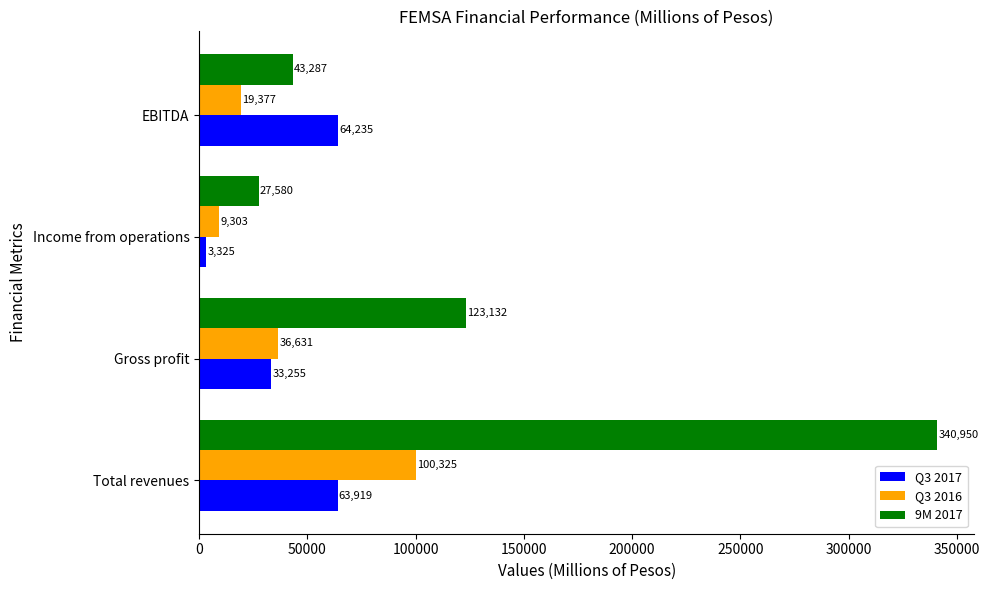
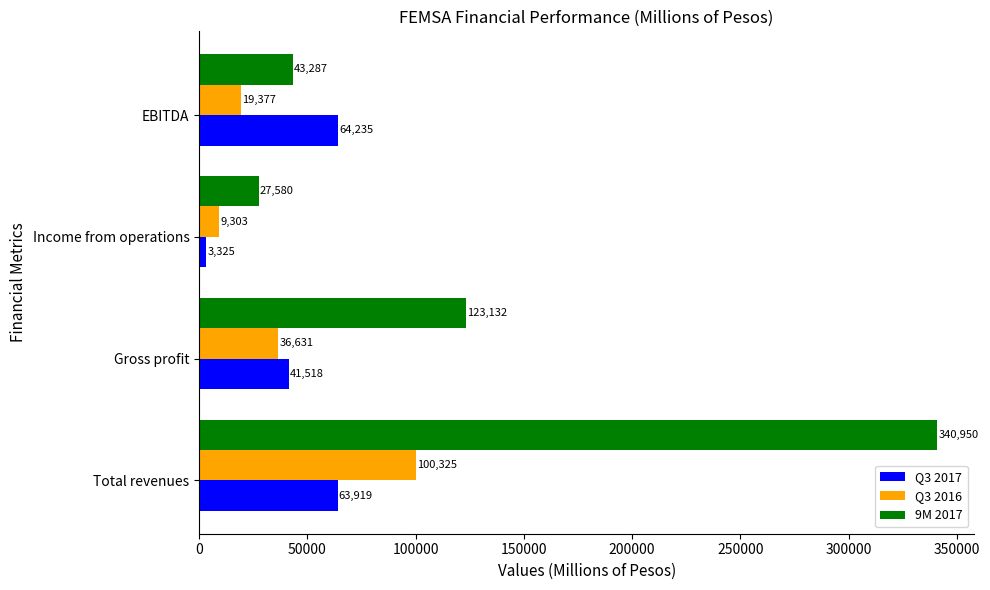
  {
    "Q3 2017": {
      "EBITDA": "64,235",
      "Income from operations": "3,325",
-     "Gross profit": "33,255",
+     "Gross profit": "41,518",
      "Total revenues": "63,919"
    },
    "Q3 2016": {
      "EBITDA": "19,377",
      "Income from operations": "9,303",
      "Gross profit": "36,631",
      "Total revenues": "100,325"
    },
    "9M 2017": {
      "EBITDA": "43,287",
      "Income from operations": "27,580",
      "Gross profit": "123,132",
      "Total revenues": "340,950"
    }
  }
